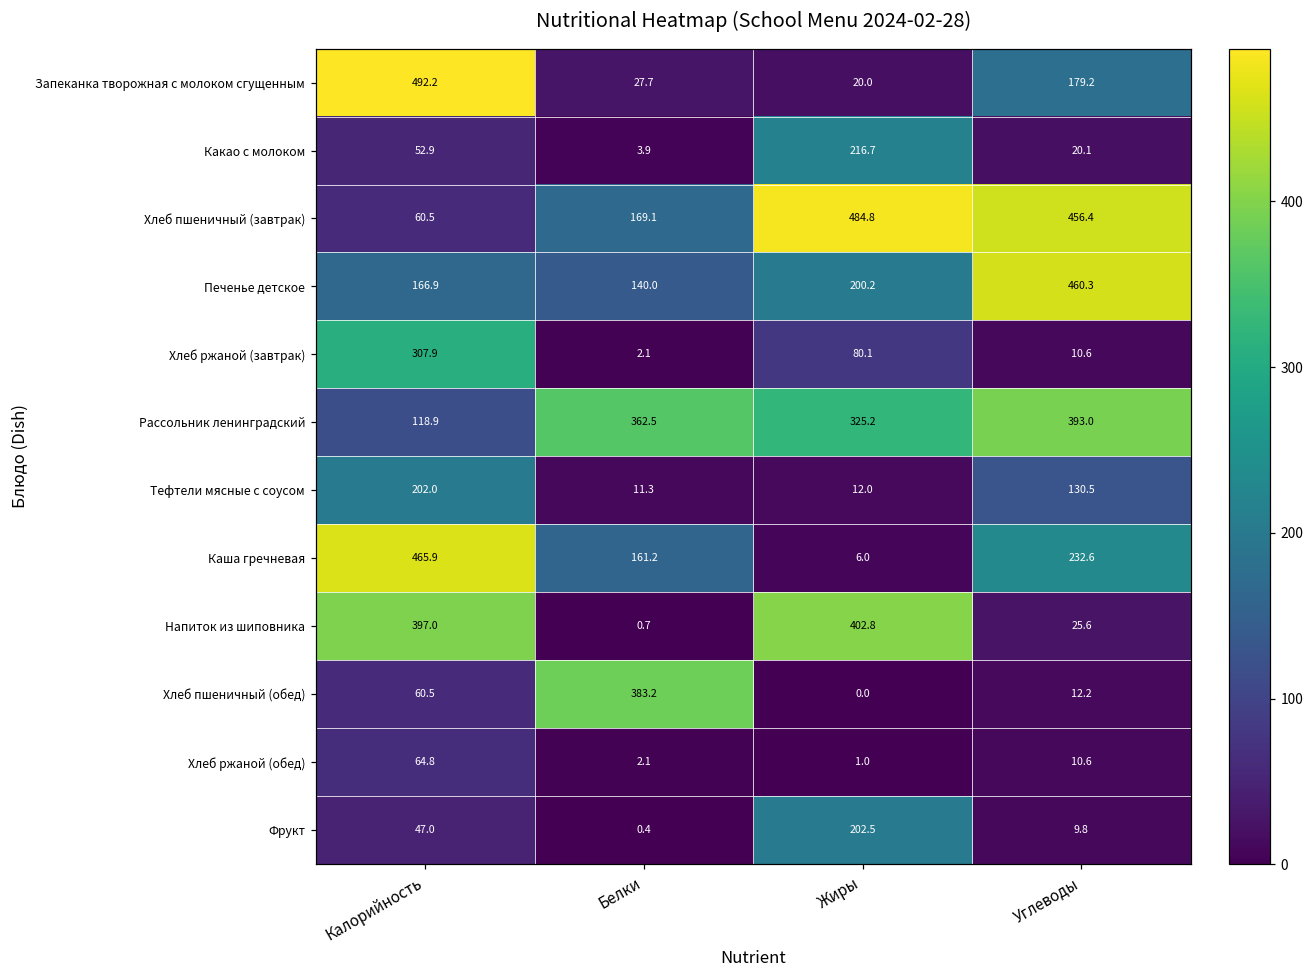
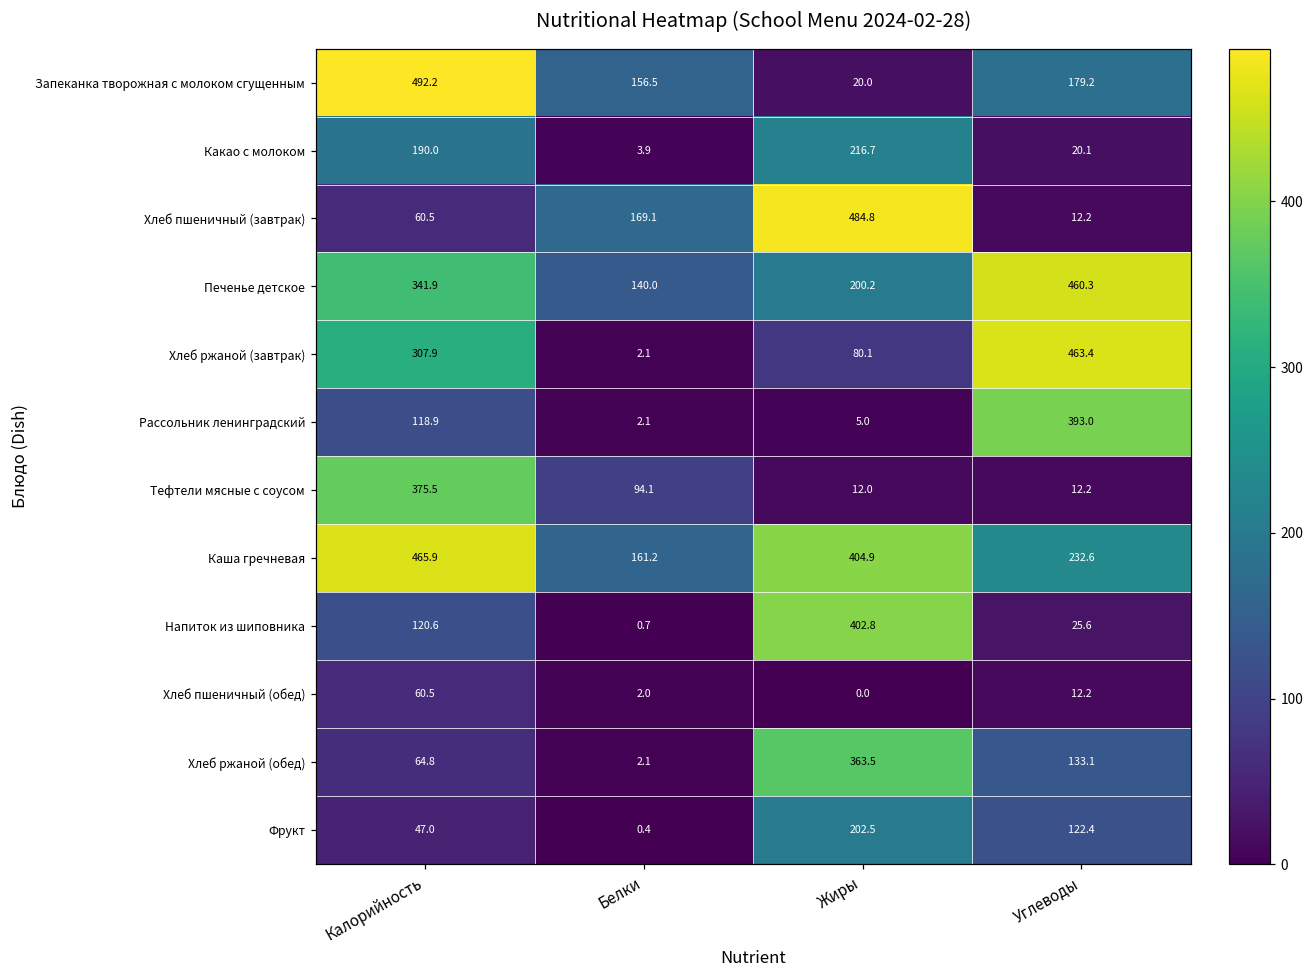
  {
    "Запеканка творожная с молоком сгущенным": {
      "Калорийность": 492.2,
-     "Белки": 27.7,
+     "Белки": 156.5,
      "Жиры": 20.0,
      "Углеводы": 179.2
    },
    "Какао с молоком": {
-     "Калорийность": 52.9,
+     "Калорийность": 190.0,
      "Белки": 3.9,
      "Жиры": 216.7,
      "Углеводы": 20.1
    },
    "Хлеб пшеничный (завтрак)": {
      "Калорийность": 60.5,
      "Белки": 169.1,
      "Жиры": 484.8,
-     "Углеводы": 456.4
+     "Углеводы": 12.2
    },
    "Печенье детское": {
-     "Калорийность": 166.9,
+     "Калорийность": 341.9,
      "Белки": 140.0,
      "Жиры": 200.2,
      "Углеводы": 460.3
    },
    "Хлеб ржаной (завтрак)": {
      "Калорийность": 307.9,
      "Белки": 2.1,
      "Жиры": 80.1,
-     "Углеводы": 10.6
+     "Углеводы": 463.4
    },
    "Рассольник ленинградский": {
      "Калорийность": 118.9,
-     "Белки": 362.5,
-     "Жиры": 325.2,
+     "Белки": 2.1,
+     "Жиры": 5.0,
      "Углеводы": 393.0
    },
    "Тефтели мясные с соусом": {
-     "Калорийность": 202.0,
-     "Белки": 11.3,
+     "Калорийность": 375.5,
+     "Белки": 94.1,
      "Жиры": 12.0,
-     "Углеводы": 130.5
+     "Углеводы": 12.2
    },
    "Каша гречневая": {
      "Калорийность": 465.9,
      "Белки": 161.2,
-     "Жиры": 6.0,
+     "Жиры": 404.9,
      "Углеводы": 232.6
    },
    "Напиток из шиповника": {
-     "Калорийность": 397.0,
+     "Калорийность": 120.6,
      "Белки": 0.7,
      "Жиры": 402.8,
      "Углеводы": 25.6
    },
    "Хлеб пшеничный (обед)": {
      "Калорийность": 60.5,
-     "Белки": 383.2,
+     "Белки": 2.0,
      "Жиры": 0.0,
      "Углеводы": 12.2
    },
    "Хлеб ржаной (обед)": {
      "Калорийность": 64.8,
      "Белки": 2.1,
-     "Жиры": 1.0,
-     "Углеводы": 10.6
+     "Жиры": 363.5,
+     "Углеводы": 133.1
    },
    "Фрукт": {
      "Калорийность": 47.0,
      "Белки": 0.4,
      "Жиры": 202.5,
-     "Углеводы": 9.8
+     "Углеводы": 122.4
    }
  }
